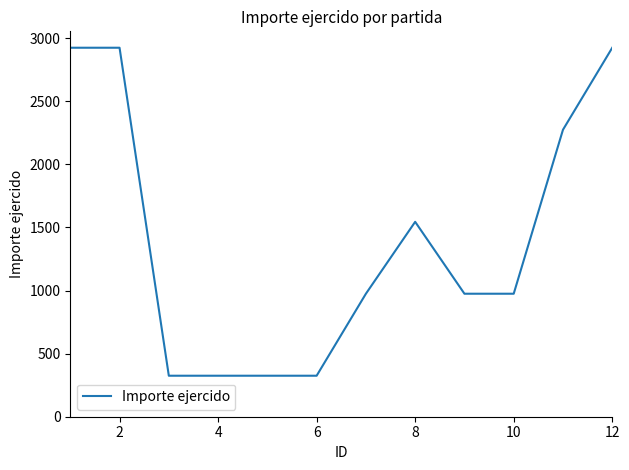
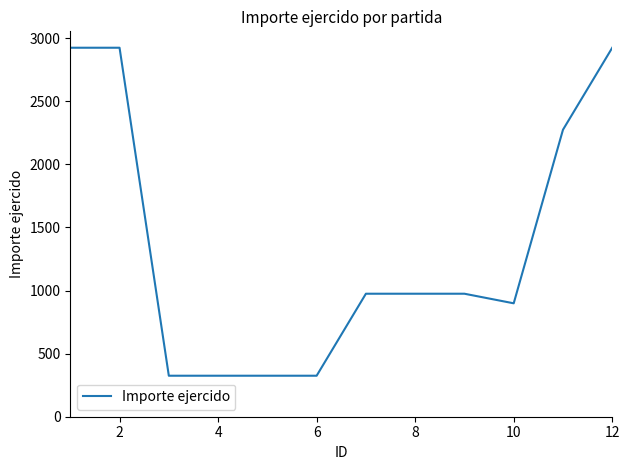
  {
    "2": 2930,
    "4": 330,
    "6": 330,
-   "8": 1550,
-   "10": 980,
+   "8": 980,
+   "10": 900,
    "12": 2930
  }
